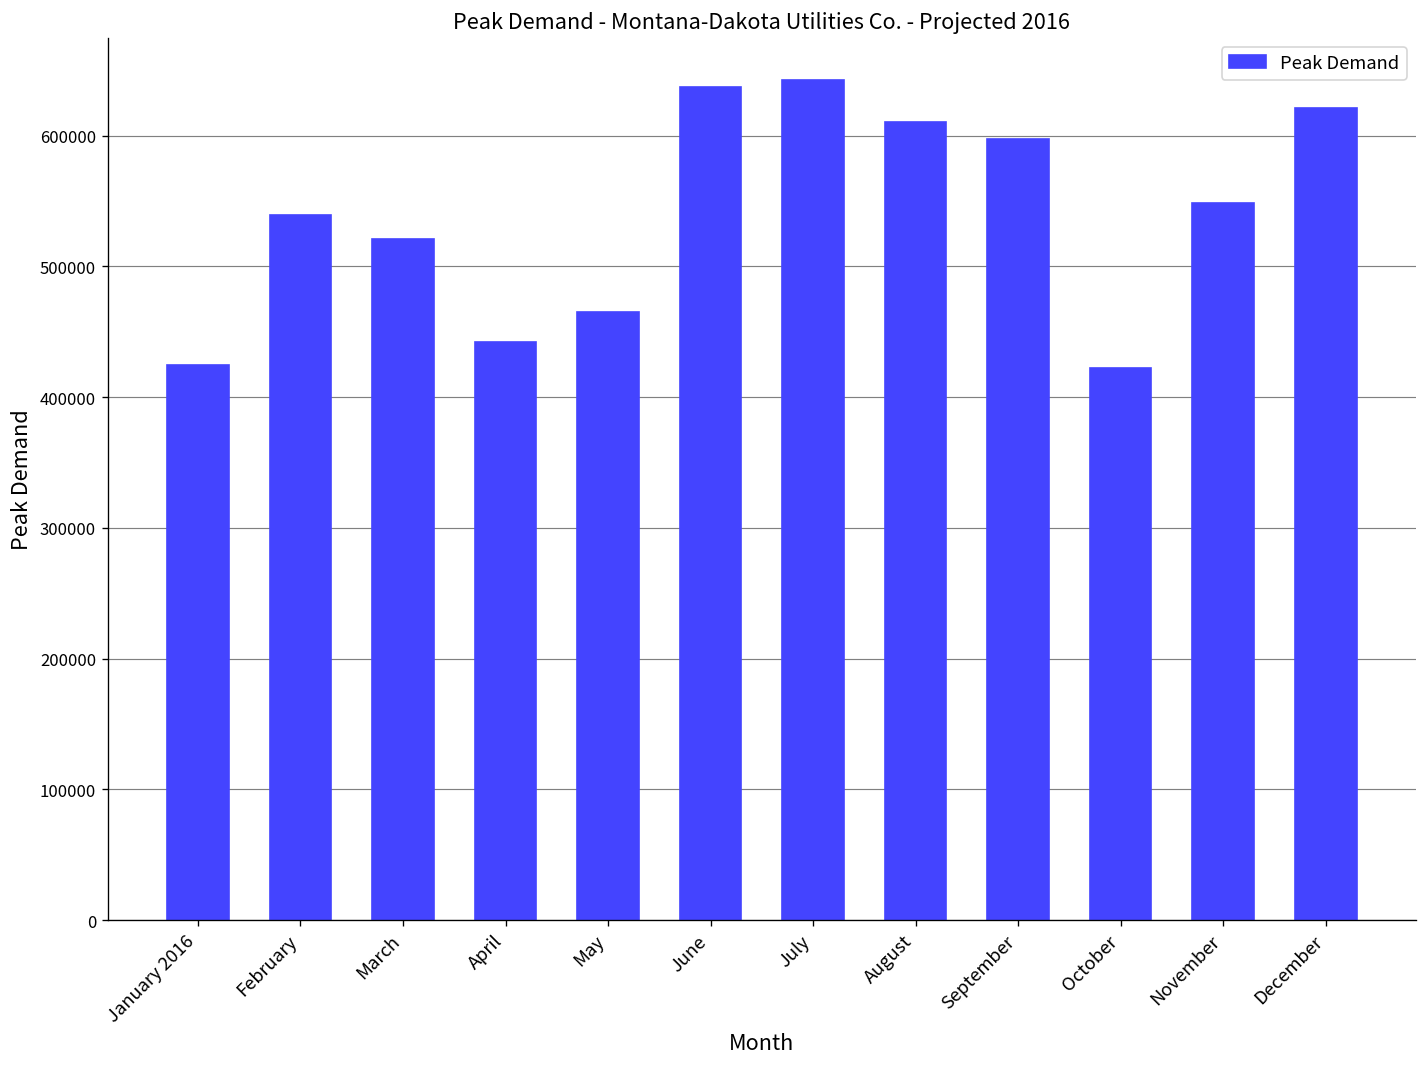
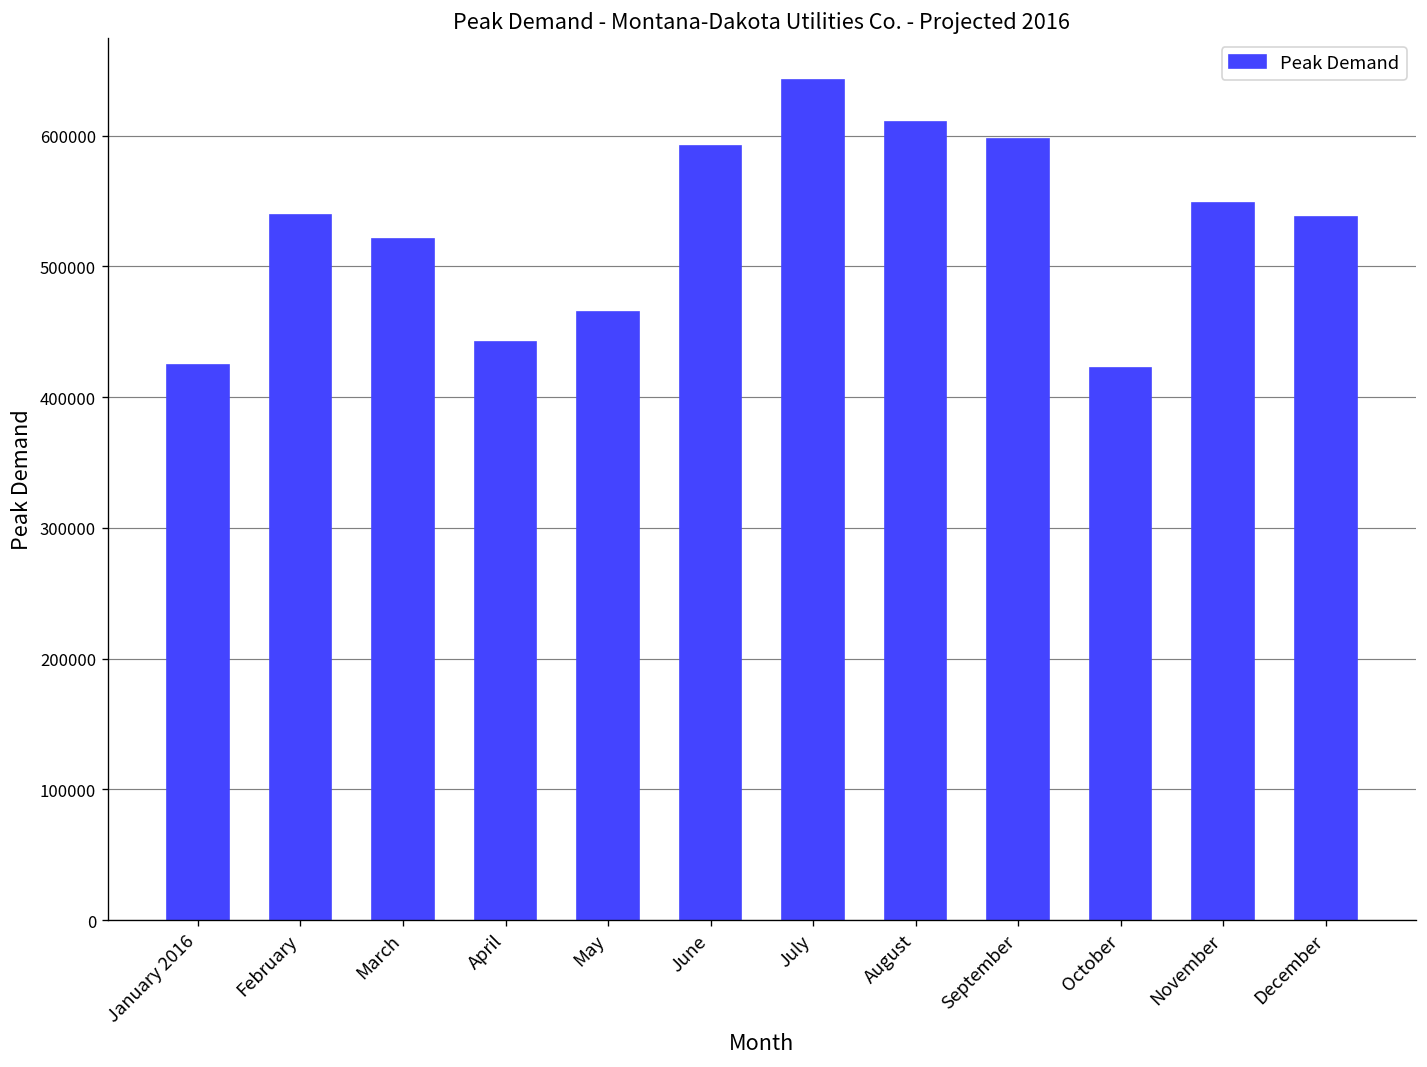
  {
    "January 2016": 424000,
    "February": 539000,
    "March": 521000,
    "April": 442000,
    "May": 465000,
-   "June": 637000,
+   "June": 592000,
    "July": 643000,
    "August": 610000,
    "September": 598000,
    "October": 423000,
    "November": 549000,
-   "December": 621000
+   "December": 538000
  }
